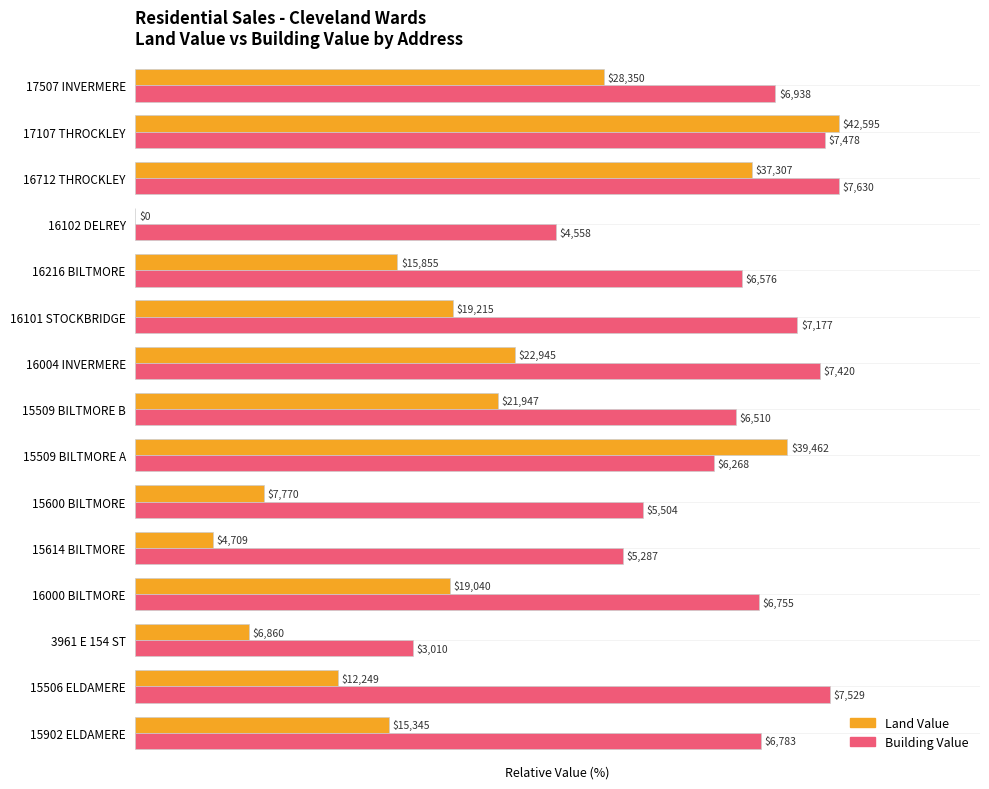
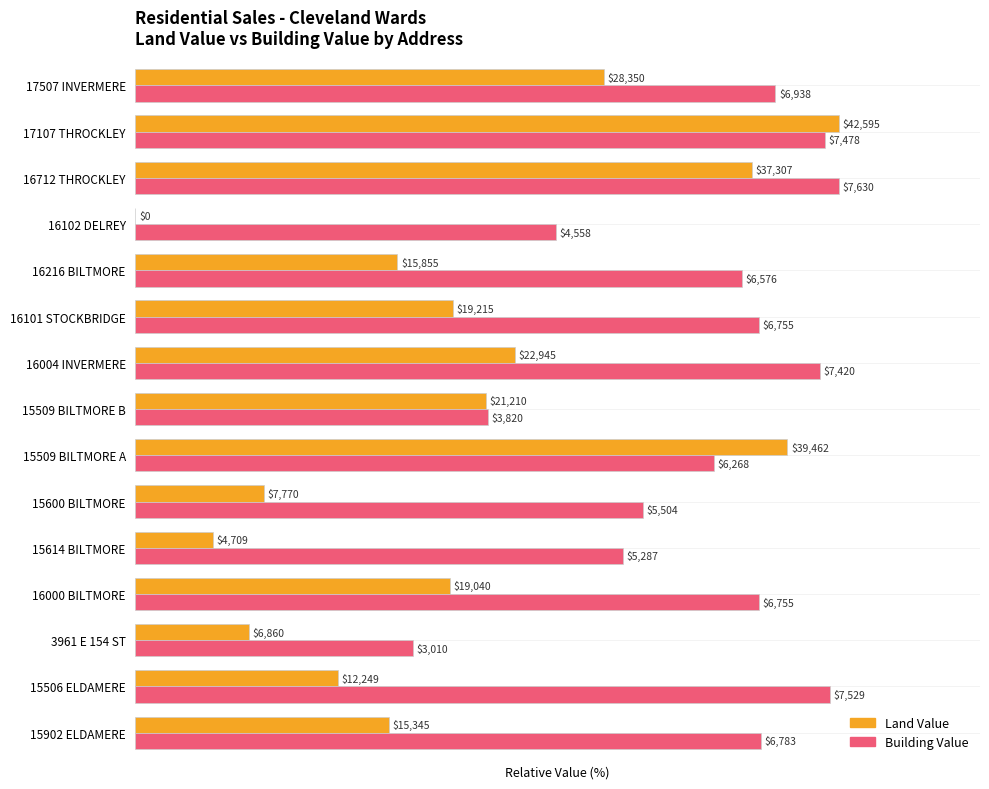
  {
    "Land Value": {
      "16102 DELREY": "$0",
-     "15509 BILTMORE B": "$21,947"
+     "15509 BILTMORE B": "$21,210"
    },
    "Building Value": {
-     "16101 STOCKBRIDGE": "$7,177",
-     "15509 BILTMORE B": "$6,510"
+     "16101 STOCKBRIDGE": "$6,755",
+     "15509 BILTMORE B": "$3,820"
    }
  }
